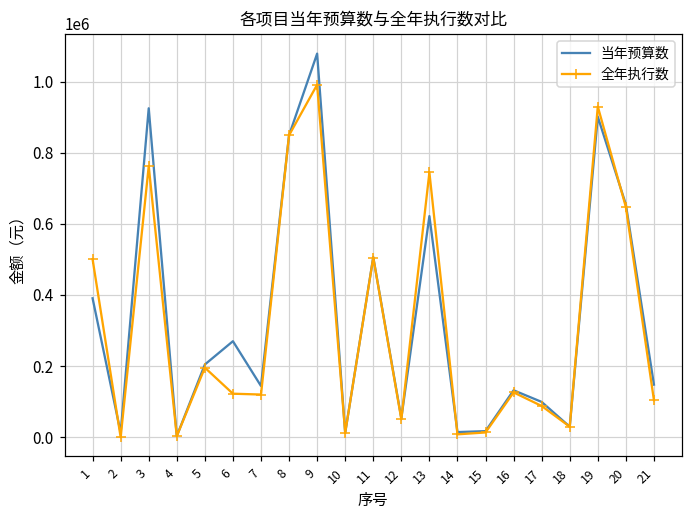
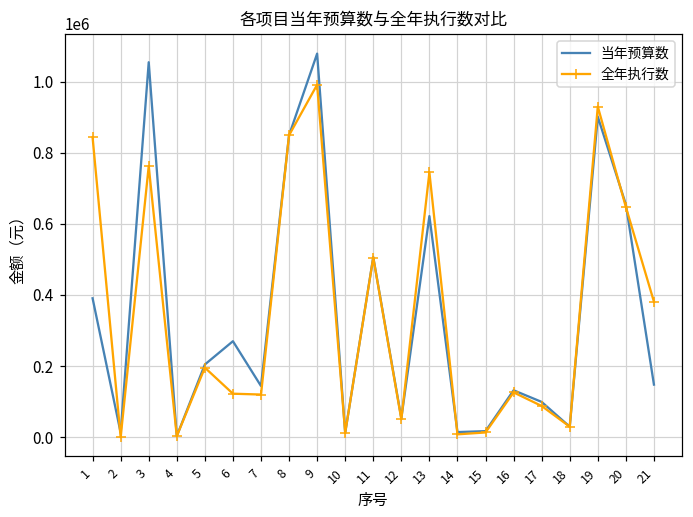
  {
    "当年预算数": {
      "1": 390000,
      "2": 10000,
-     "3": 930000,
+     "3": 1050000,
      "5": 200000,
      "6": 270000,
      "7": 140000,
      "9": 1080000,
      "13": 620000,
      "17": 100000,
      "19": 900000,
      "21": 150000
    },
    "全年执行数": {
-     "1": 500000,
+     "1": 840000,
      "2": 0,
      "3": 760000,
      "5": 200000,
      "6": 120000,
      "7": 120000,
      "9": 990000,
      "13": 740000,
      "17": 90000,
      "19": 930000,
-     "21": 100000
+     "21": 380000
    }
  }
